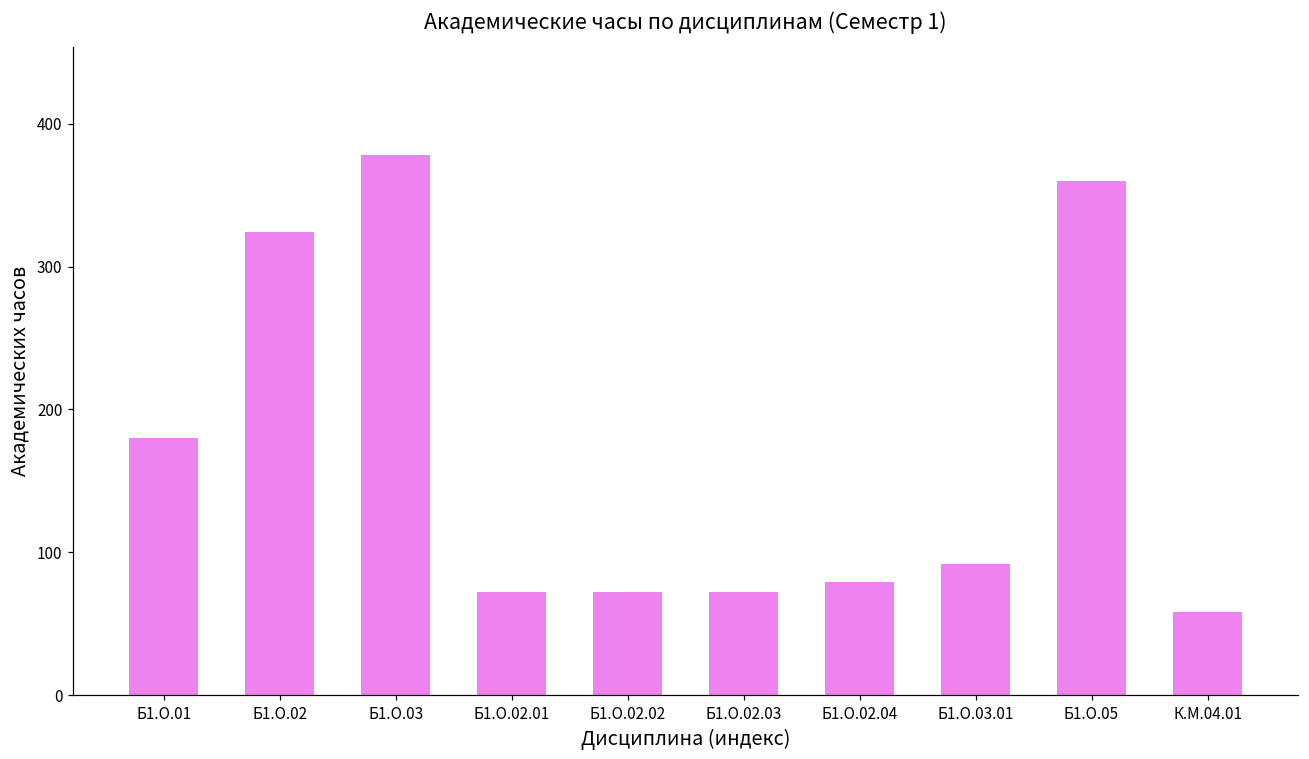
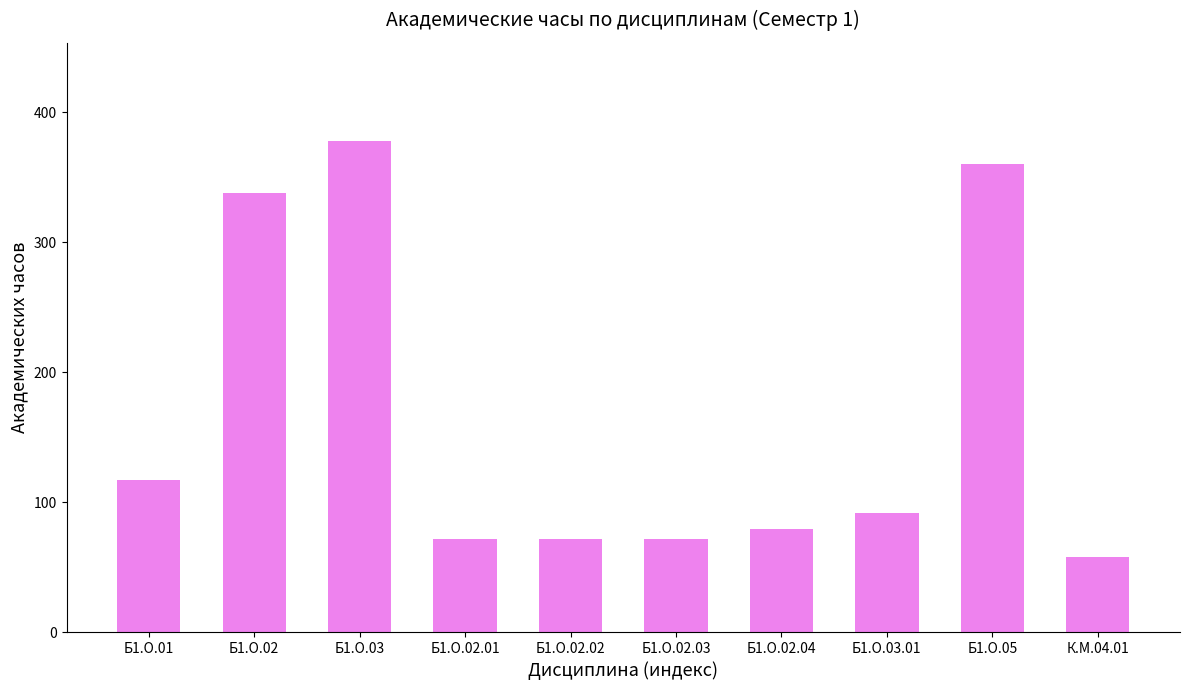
  {
-   "Б1.О.01": 180,
-   "Б1.О.02": 324,
+   "Б1.О.01": 117,
+   "Б1.О.02": 338,
    "Б1.О.03": 378,
    "Б1.О.02.01": 72,
    "Б1.О.02.02": 72,
    "Б1.О.02.03": 72,
    "Б1.О.02.04": 79,
    "Б1.О.03.01": 92,
    "Б1.О.05": 360,
    "К.М.04.01": 58
  }
